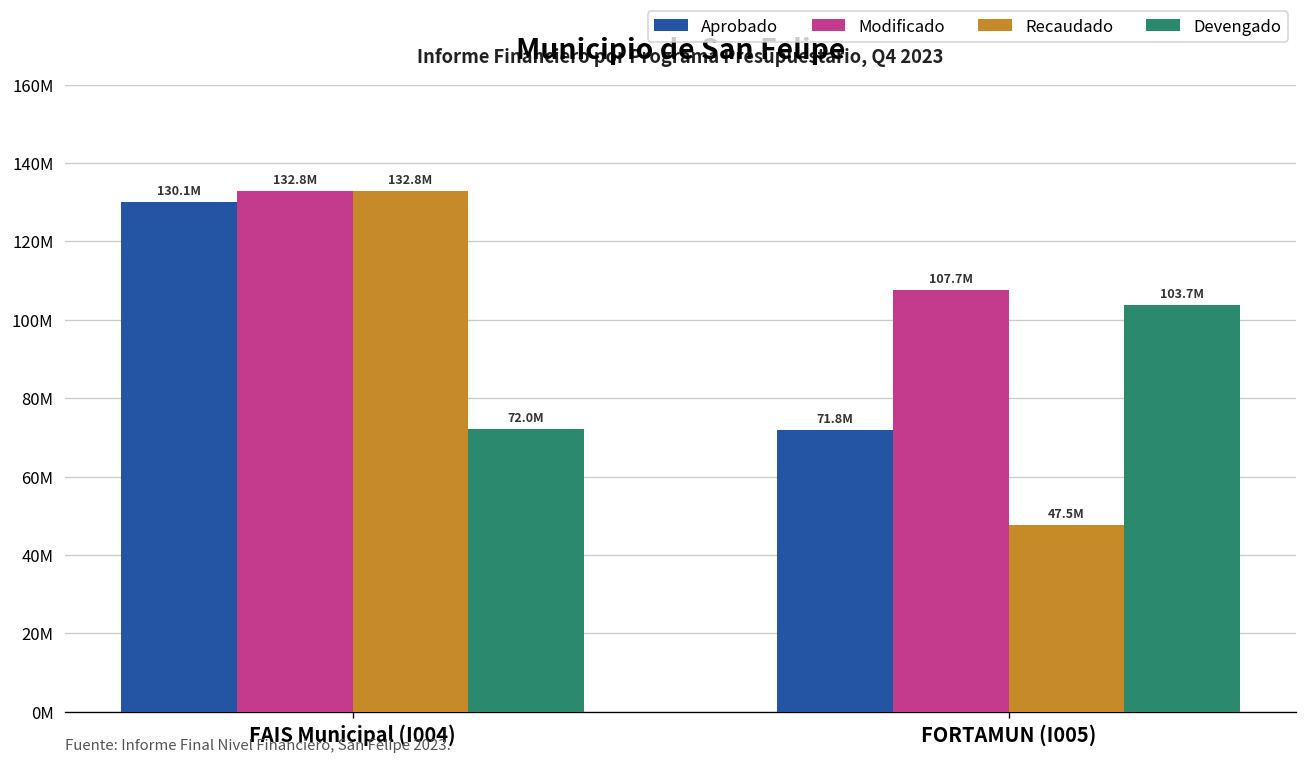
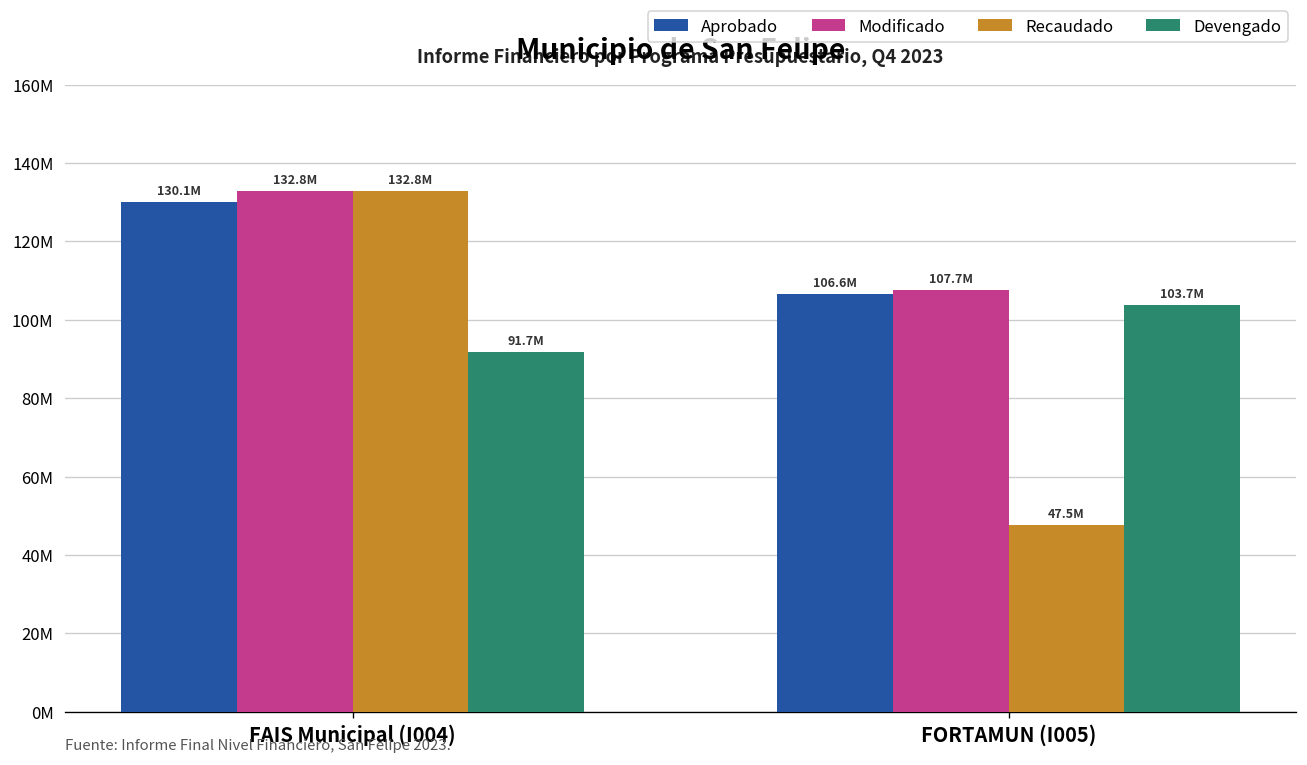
  {
    "Aprobado": {
      "FAIS Municipal (I004)": "130.1M",
-     "FORTAMUN (I005)": "71.8M"
+     "FORTAMUN (I005)": "106.6M"
    },
    "Modificado": {
      "FAIS Municipal (I004)": "132.8M",
      "FORTAMUN (I005)": "107.7M"
    },
    "Recaudado": {
      "FAIS Municipal (I004)": "132.8M",
      "FORTAMUN (I005)": "47.5M"
    },
    "Devengado": {
-     "FAIS Municipal (I004)": "72.0M",
+     "FAIS Municipal (I004)": "91.7M",
      "FORTAMUN (I005)": "103.7M"
    }
  }
